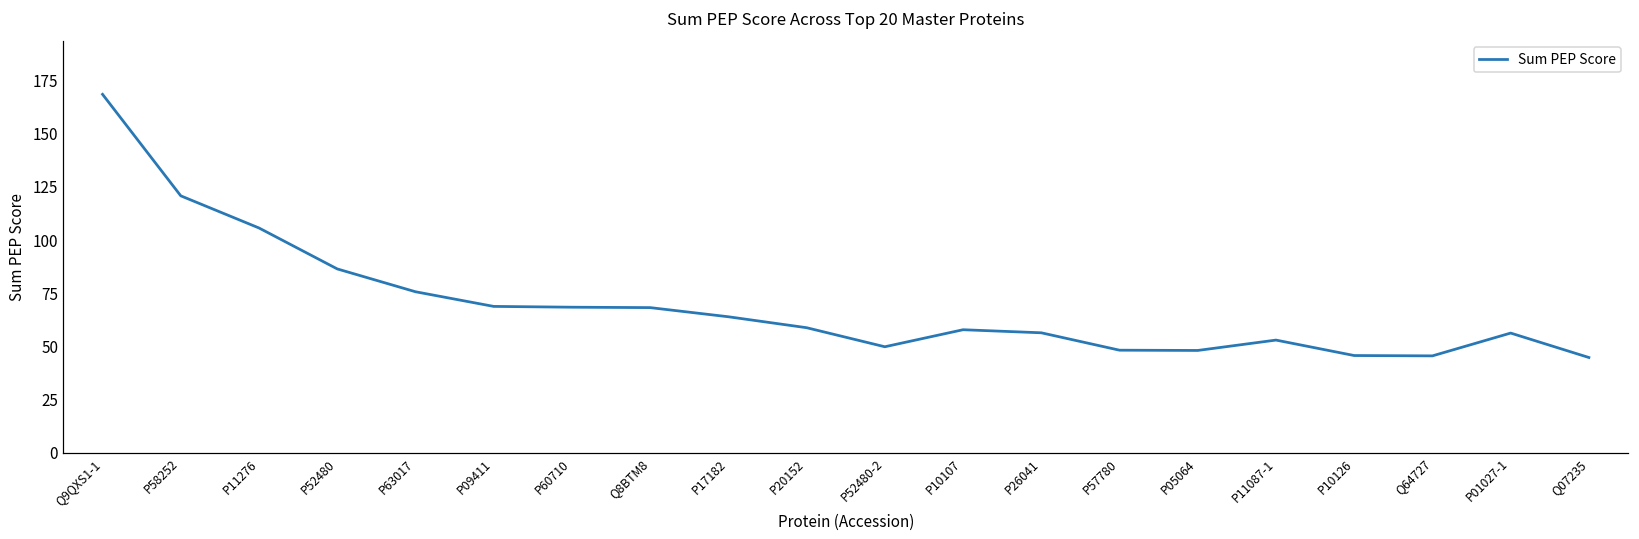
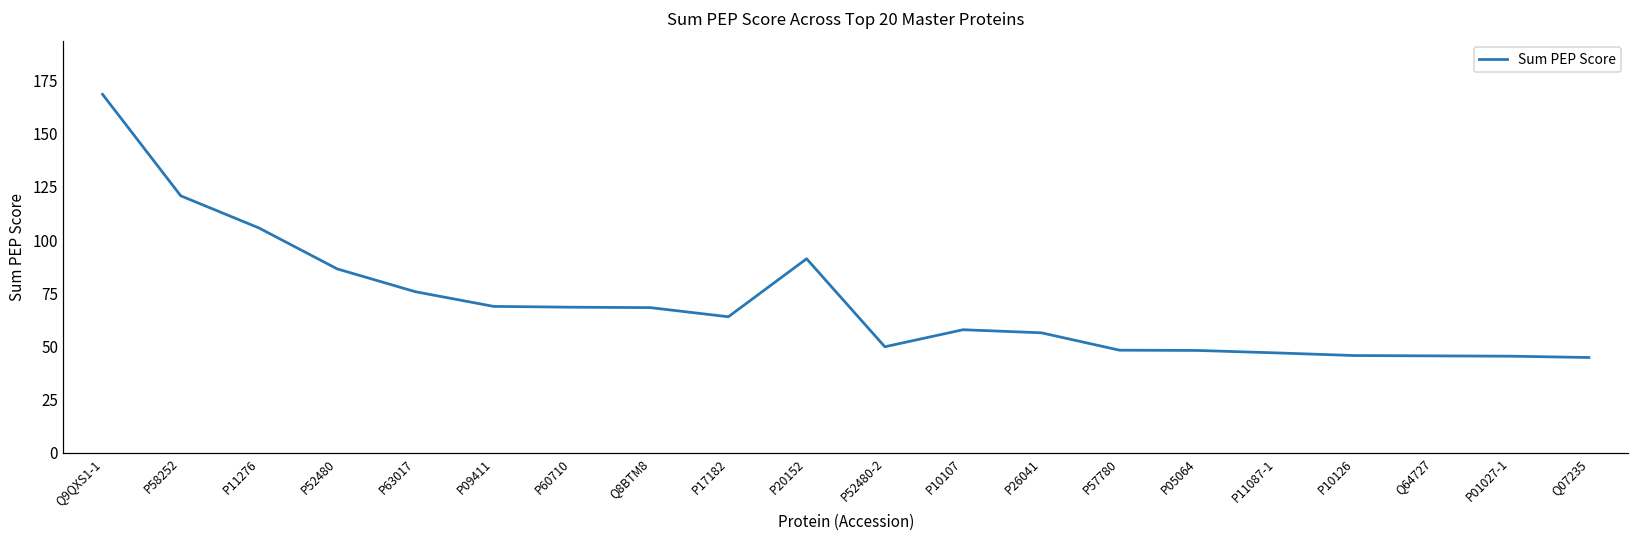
  {
    "Q9QXS1-1": 169,
    "P58252": 121,
    "P11276": 106,
    "P52480": 86,
    "P63017": 76,
    "P09411": 69,
    "P60710": 68,
    "Q8BTM8": 68,
    "P17182": 64,
-   "P20152": 59,
+   "P20152": 91,
    "P52480-2": 50,
    "P10107": 58,
    "P26041": 56,
    "P57780": 48,
    "P05064": 48,
-   "P11087-1": 53,
+   "P11087-1": 47,
    "P10126": 46,
    "Q64727": 46,
-   "P01027-1": 56,
+   "P01027-1": 45,
    "Q07235": 45
  }
